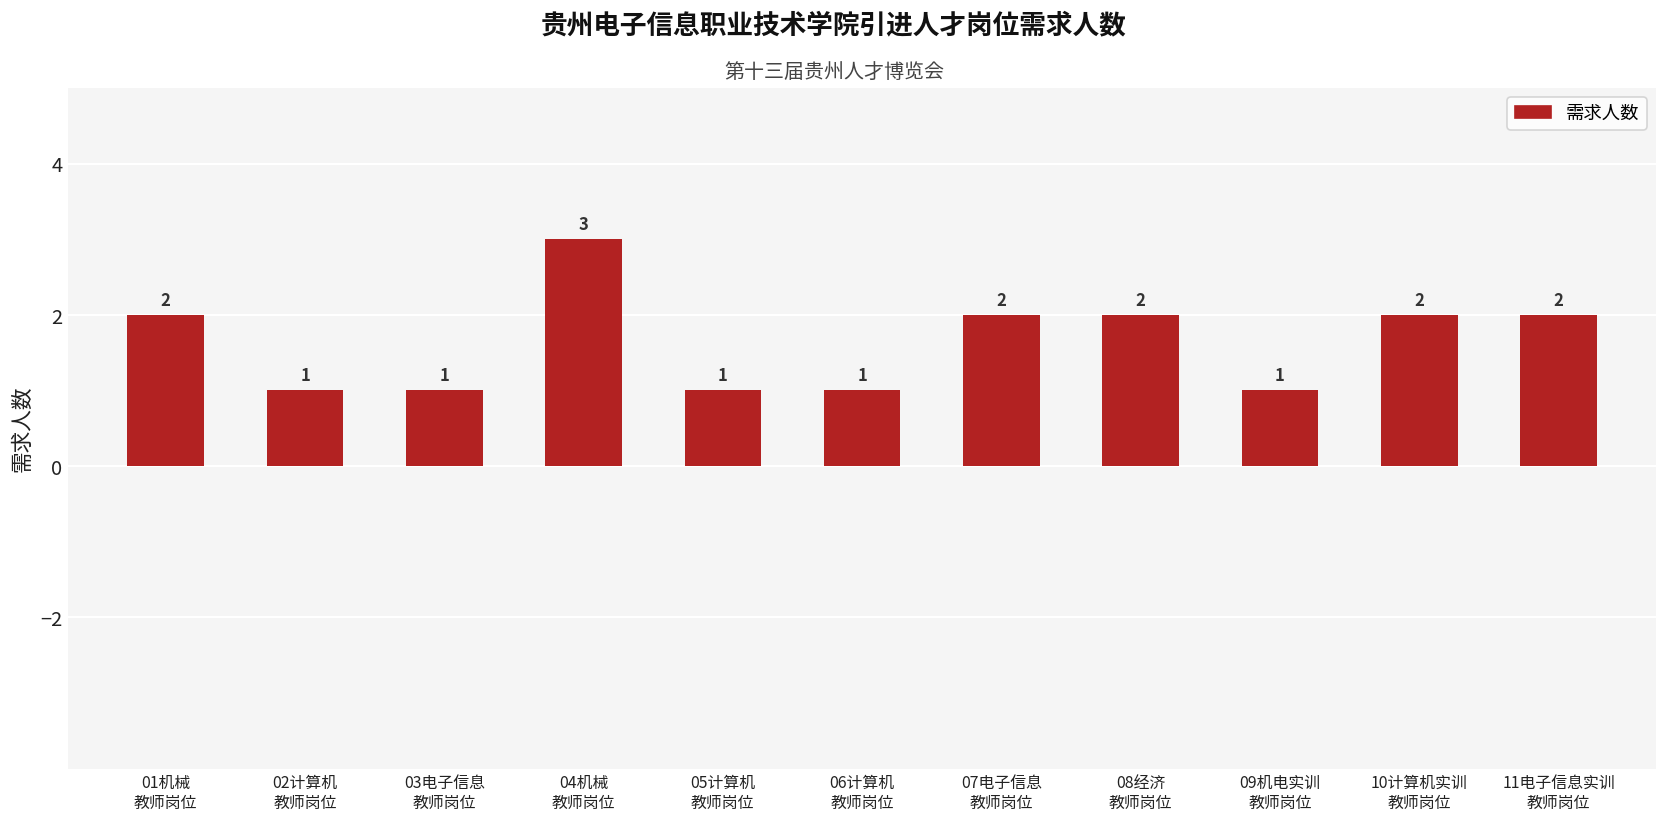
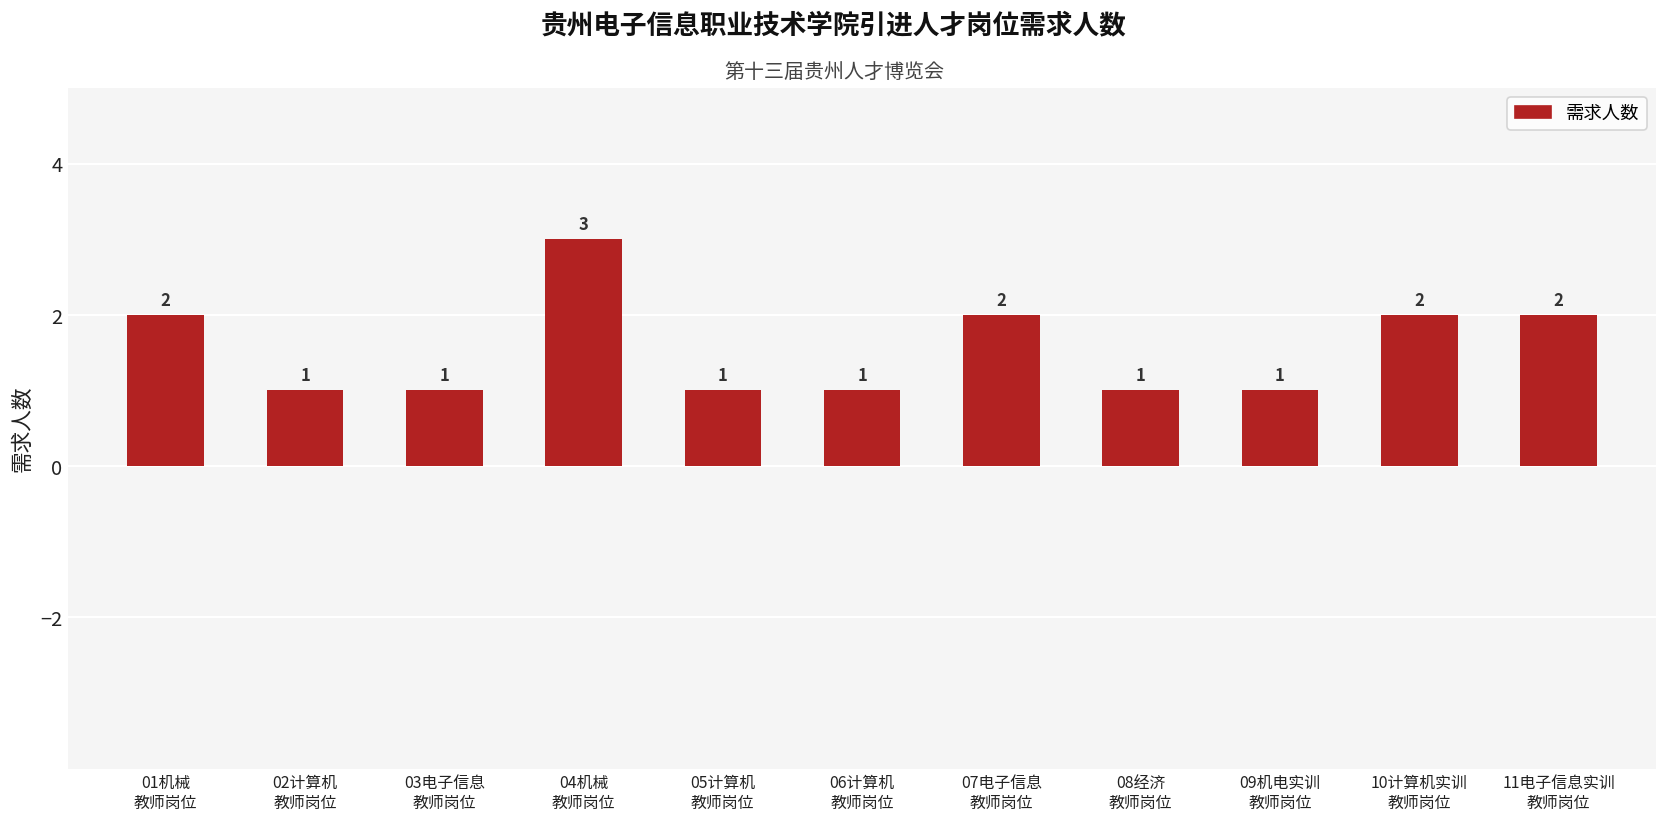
  {
    "01机械 教师岗位": 2,
    "02计算机 教师岗位": 1,
    "03电子信息 教师岗位": 1,
    "04机械 教师岗位": 3,
    "05计算机 教师岗位": 1,
    "06计算机 教师岗位": 1,
    "07电子信息 教师岗位": 2,
-   "08经济 教师岗位": 2,
+   "08经济 教师岗位": 1,
    "09机电实训 教师岗位": 1,
    "10计算机实训 教师岗位": 2,
    "11电子信息实训 教师岗位": 2
  }
